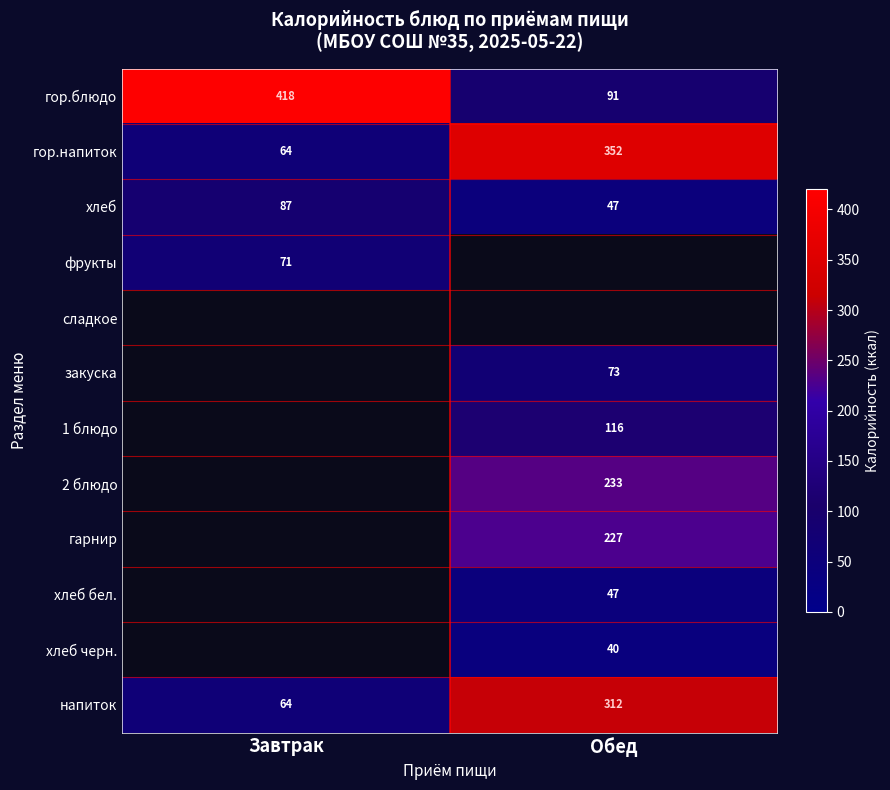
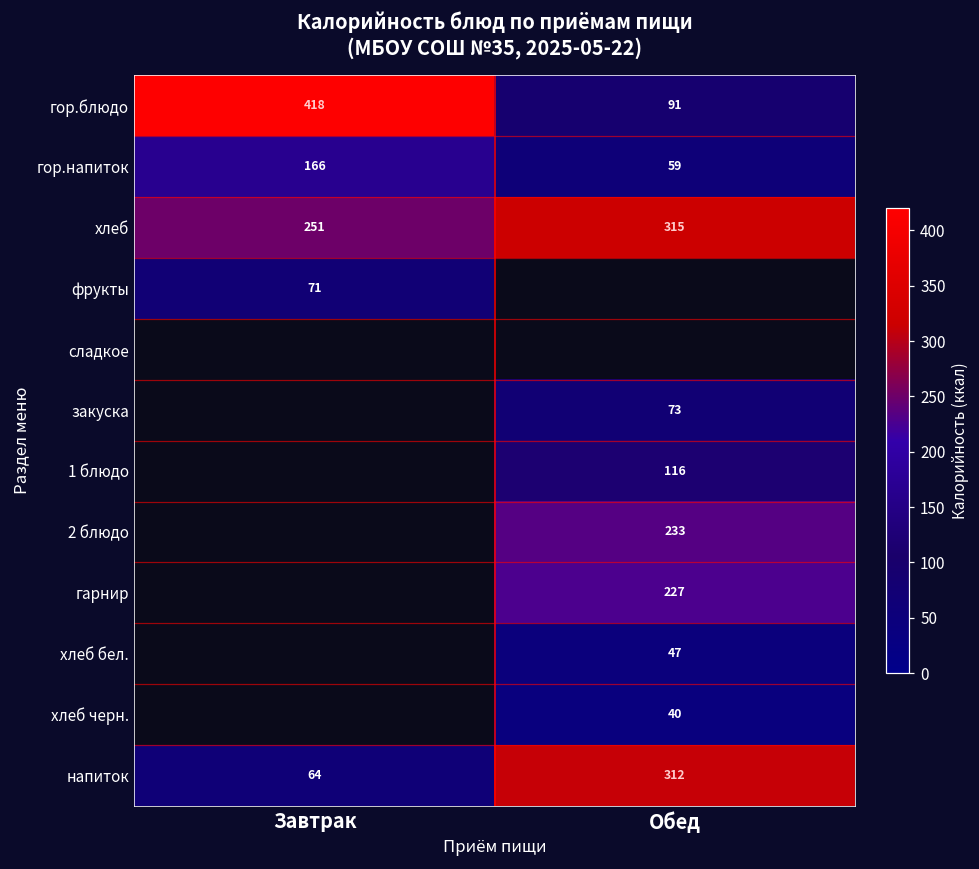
  {
    "гор.блюдо": {
      "Завтрак": 418,
      "Обед": 91
    },
    "гор.напиток": {
-     "Завтрак": 64,
-     "Обед": 352
+     "Завтрак": 166,
+     "Обед": 59
    },
    "хлеб": {
-     "Завтрак": 87,
-     "Обед": 47
+     "Завтрак": 251,
+     "Обед": 315
    },
    "фрукты": {
      "Завтрак": 71
    },
    "закуска": {
      "Обед": 73
    },
    "1 блюдо": {
      "Обед": 116
    },
    "2 блюдо": {
      "Обед": 233
    },
    "гарнир": {
      "Обед": 227
    },
    "хлеб бел.": {
      "Обед": 47
    },
    "хлеб черн.": {
      "Обед": 40
    },
    "напиток": {
      "Завтрак": 64,
      "Обед": 312
    }
  }
